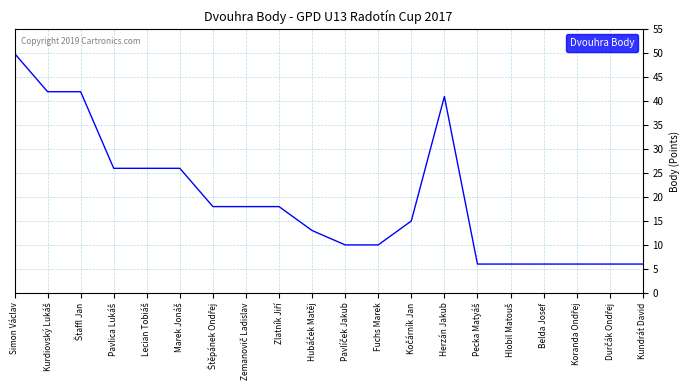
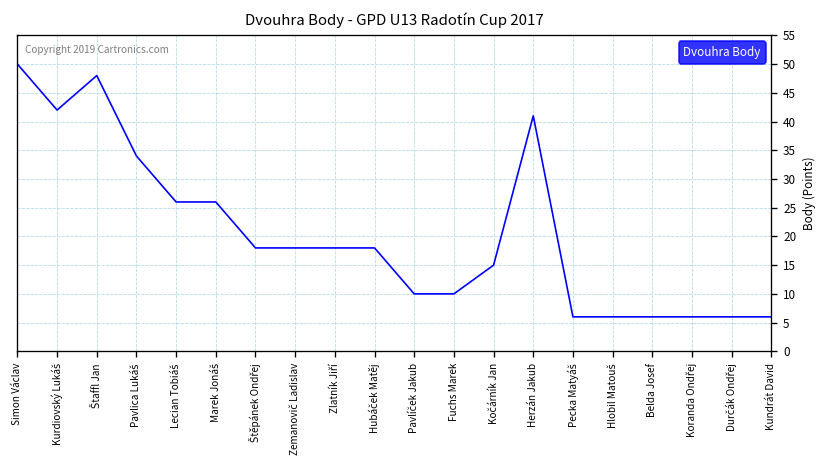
  {
    "Kurdiovský Lukáš": 42,
-   "Štaffl Jan": 42,
-   "Pavlica Lukáš": 26,
+   "Štaffl Jan": 48,
+   "Pavlica Lukáš": 34,
    "Lecian Tobiáš": 26,
    "Marek Jonáš": 26,
    "Štěpánek Ondřej": 18,
    "Zemanovič Ladislav": 18,
    "Zlatník Jiří": 18,
-   "Hubáček Matěj": 13,
+   "Hubáček Matěj": 18,
    "Pavlíček Jakub": 10,
    "Fuchs Marek": 10,
    "Kočárník Jan": 15,
    "Herzán Jakub": 41,
    "Pecka Matyáš": 6,
    "Hlobil Matouš": 6,
    "Belda Josef": 6,
    "Koranda Ondřej": 6,
    "Durčák Ondřej": 6,
    "Kundrát David": 6
  }
